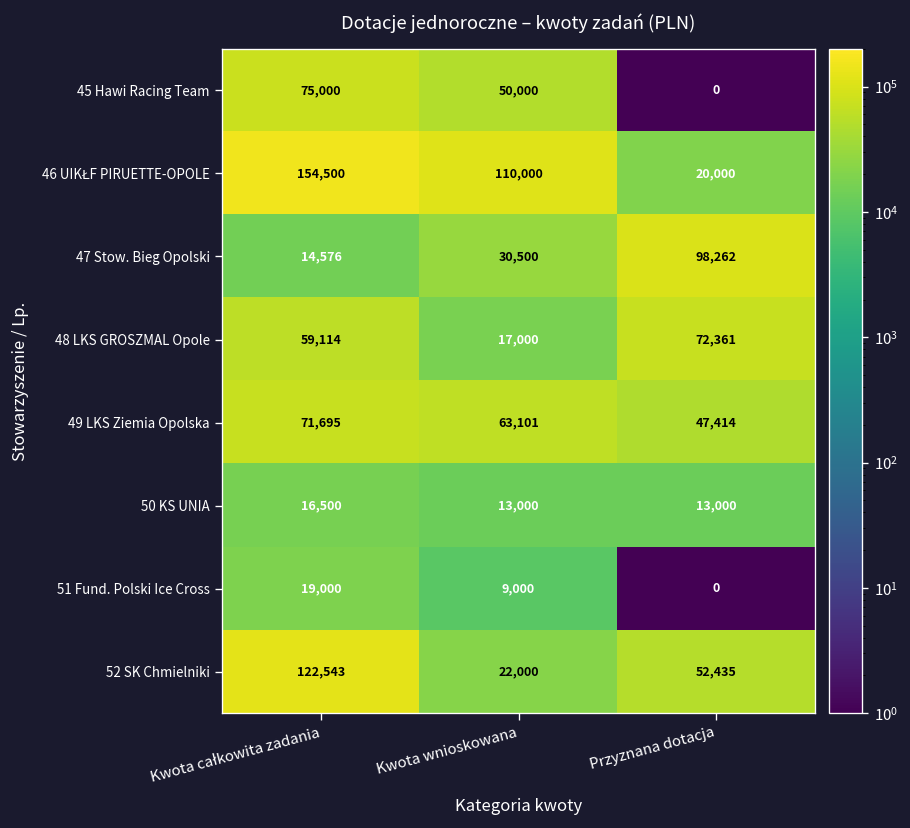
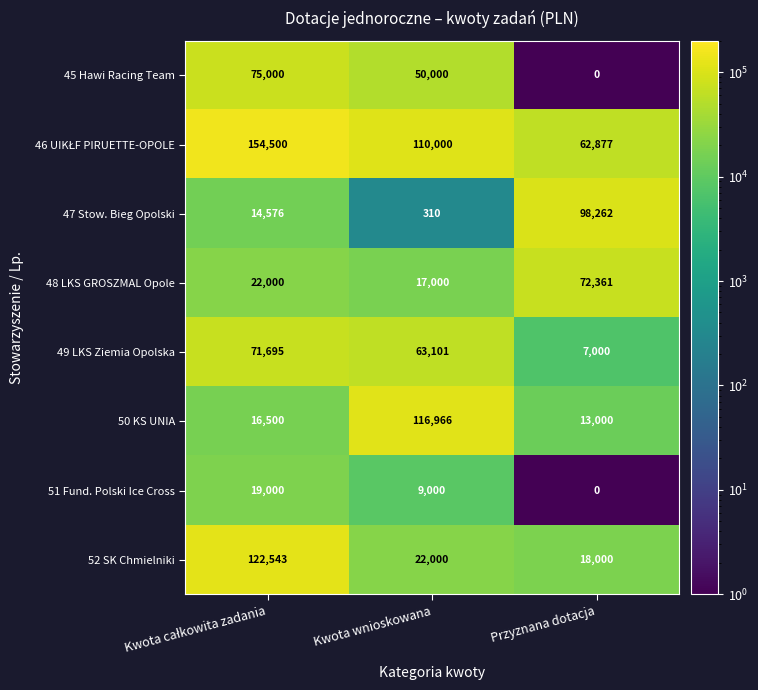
  {
    "45 Hawi Racing Team": {
      "Kwota całkowita zadania": "75,000",
      "Kwota wnioskowana": "50,000",
      "Przyznana dotacja": "0"
    },
    "46 UIKŁF PIRUETTE-OPOLE": {
      "Kwota całkowita zadania": "154,500",
      "Kwota wnioskowana": "110,000",
-     "Przyznana dotacja": "20,000"
+     "Przyznana dotacja": "62,877"
    },
    "47 Stow. Bieg Opolski": {
      "Kwota całkowita zadania": "14,576",
-     "Kwota wnioskowana": "30,500",
+     "Kwota wnioskowana": "310",
      "Przyznana dotacja": "98,262"
    },
    "48 LKS GROSZMAL Opole": {
-     "Kwota całkowita zadania": "59,114",
+     "Kwota całkowita zadania": "22,000",
      "Kwota wnioskowana": "17,000",
      "Przyznana dotacja": "72,361"
    },
    "49 LKS Ziemia Opolska": {
      "Kwota całkowita zadania": "71,695",
      "Kwota wnioskowana": "63,101",
-     "Przyznana dotacja": "47,414"
+     "Przyznana dotacja": "7,000"
    },
    "50 KS UNIA": {
      "Kwota całkowita zadania": "16,500",
-     "Kwota wnioskowana": "13,000",
+     "Kwota wnioskowana": "116,966",
      "Przyznana dotacja": "13,000"
    },
    "51 Fund. Polski Ice Cross": {
      "Kwota całkowita zadania": "19,000",
      "Kwota wnioskowana": "9,000",
      "Przyznana dotacja": "0"
    },
    "52 SK Chmielniki": {
      "Kwota całkowita zadania": "122,543",
      "Kwota wnioskowana": "22,000",
-     "Przyznana dotacja": "52,435"
+     "Przyznana dotacja": "18,000"
    }
  }
